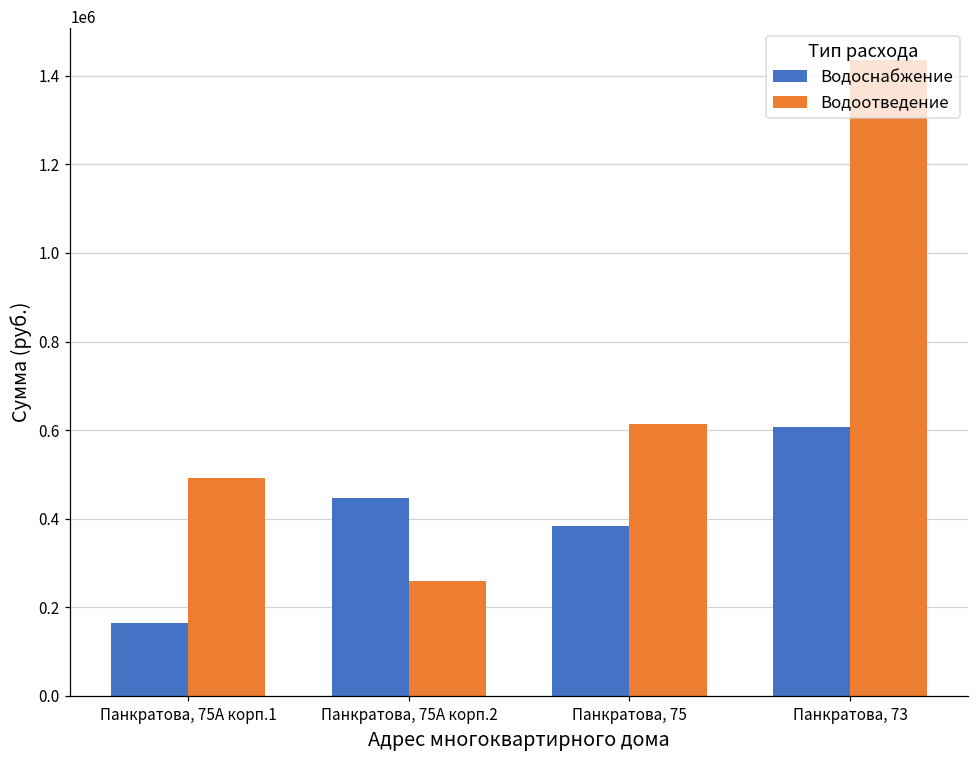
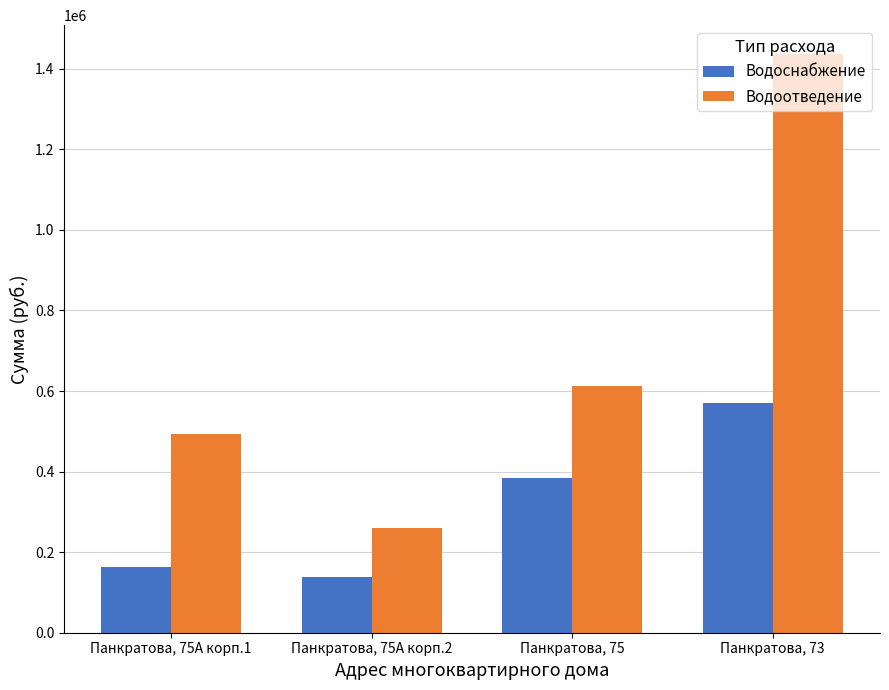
  {
    "Водоснабжение": {
      "Панкратова, 75А корп.1": 160000,
-     "Панкратова, 75А корп.2": 450000,
+     "Панкратова, 75А корп.2": 140000,
      "Панкратова, 75": 380000,
-     "Панкратова, 73": 610000
+     "Панкратова, 73": 570000
    },
    "Водоотведение": {
      "Панкратова, 75А корп.1": 490000,
      "Панкратова, 75А корп.2": 260000,
      "Панкратова, 75": 610000
    }
  }
